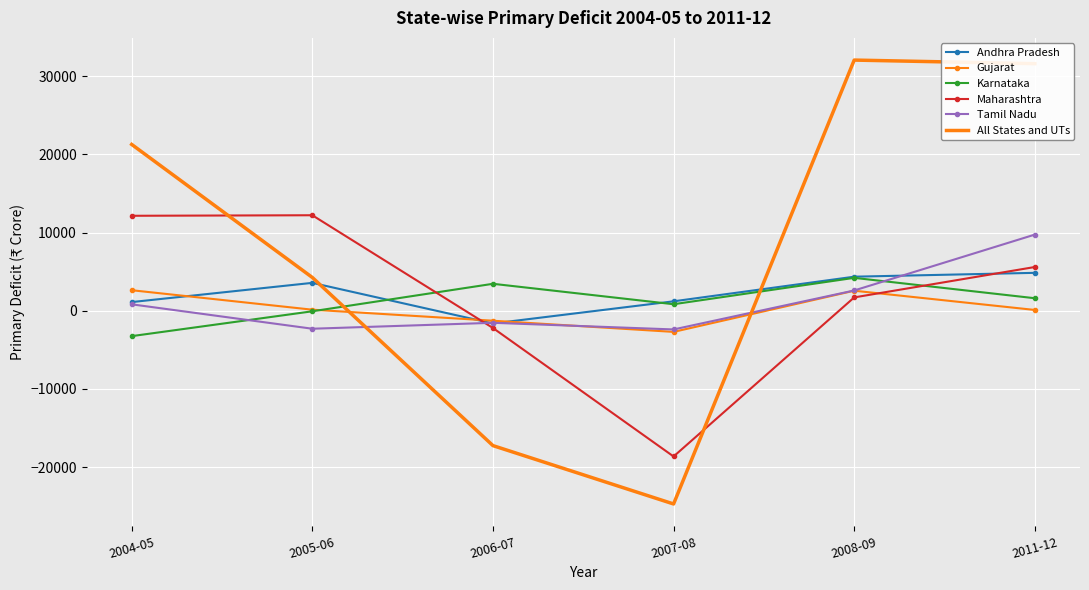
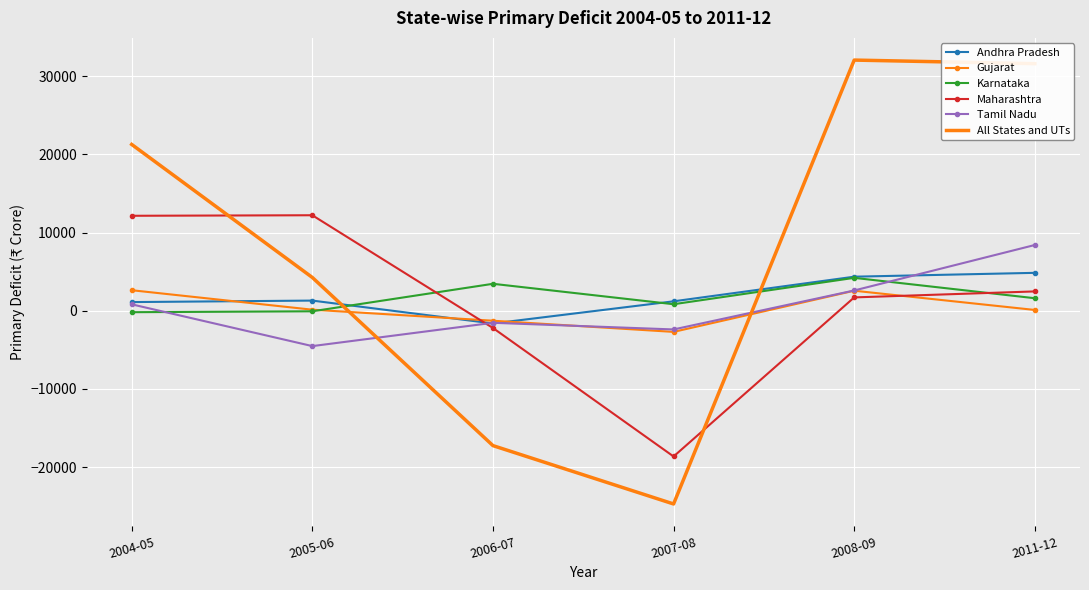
  {
    "Andhra Pradesh": {
-     "2005-06": 4000,
+     "2005-06": 1000,
      "2007-08": 1000,
      "2011-12": 5000
    },
    "Karnataka": {
-     "2004-05": -3000,
+     "2004-05": 0,
      "2006-07": 3000,
      "2007-08": 1000,
      "2011-12": 2000
    },
    "Maharashtra": {
      "2004-05": 12000,
      "2005-06": 12000,
      "2006-07": -2000,
      "2007-08": -19000,
      "2008-09": 2000,
-     "2011-12": 6000
+     "2011-12": 2000
    },
    "Tamil Nadu": {
-     "2005-06": -2000,
-     "2011-12": 10000
+     "2005-06": -5000,
+     "2011-12": 8000
    }
  }
